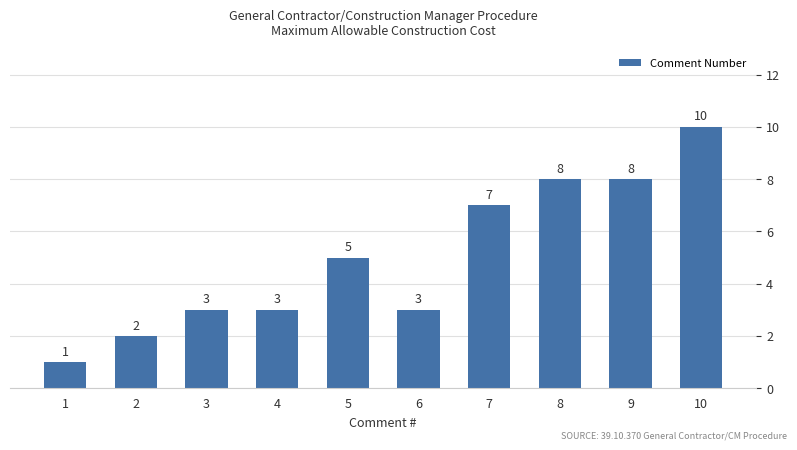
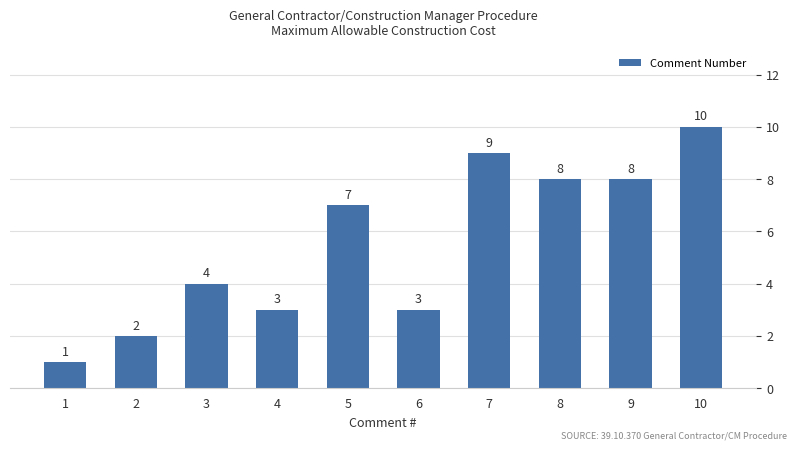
  {
    "1": 1,
    "2": 2,
-   "3": 3,
+   "3": 4,
    "4": 3,
-   "5": 5,
+   "5": 7,
    "6": 3,
-   "7": 7,
+   "7": 9,
    "8": 8,
    "9": 8,
    "10": 10
  }
